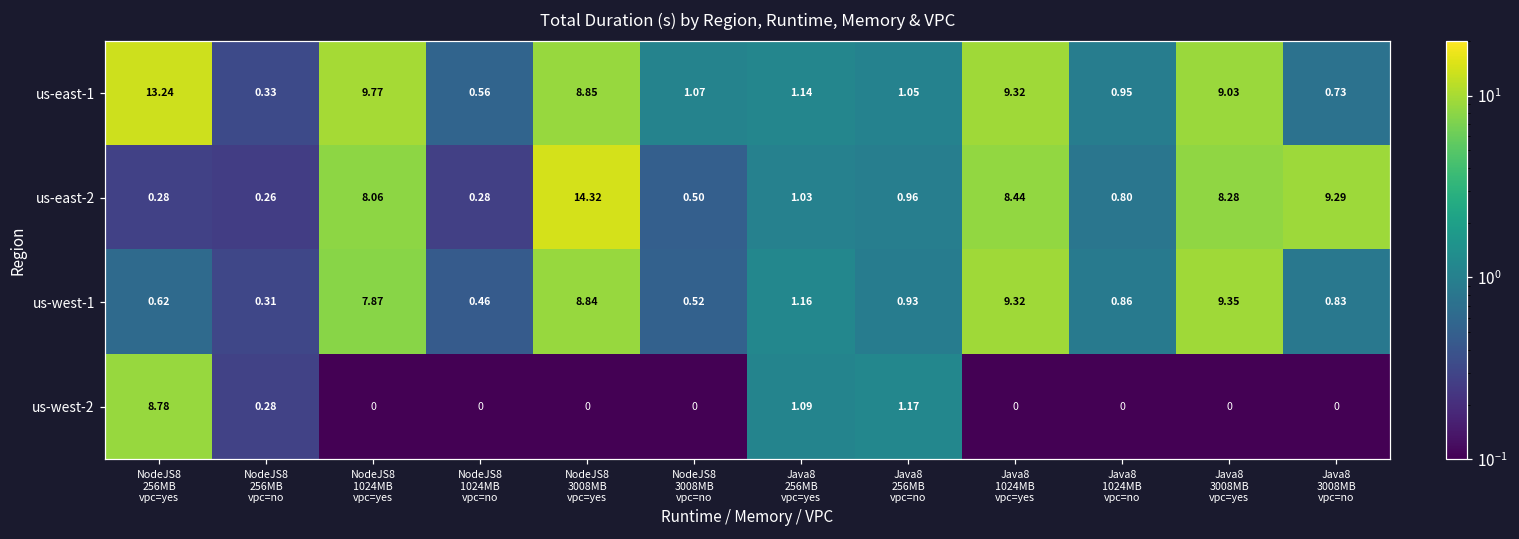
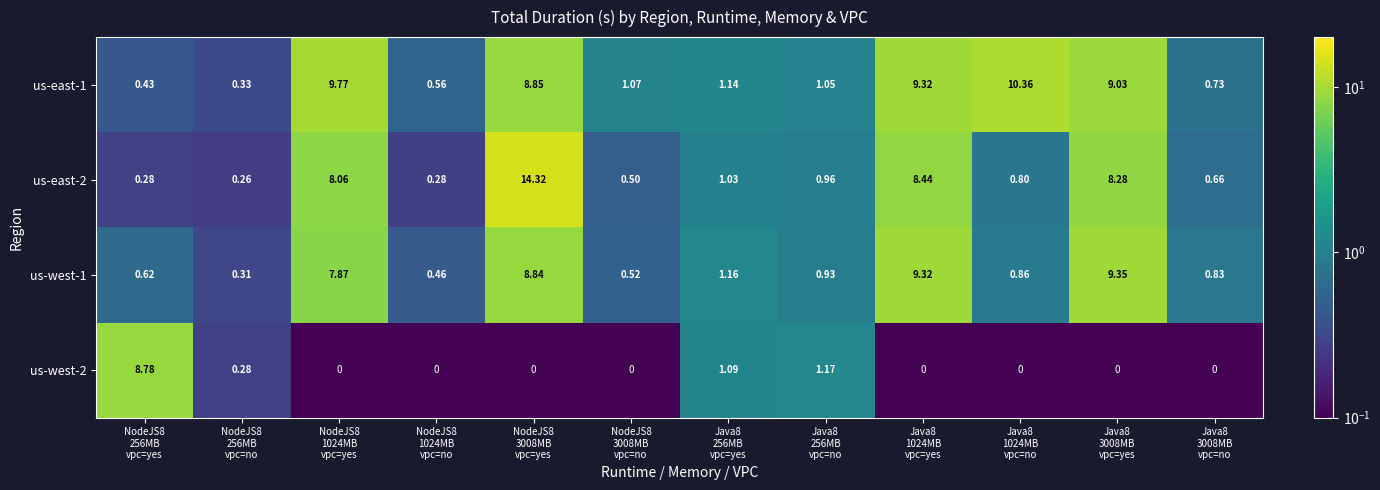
  {
    "us-east-1": {
-     "NodeJS8 256MB vpc=yes": 13.24,
+     "NodeJS8 256MB vpc=yes": 0.43,
      "NodeJS8 256MB vpc=no": 0.33,
      "NodeJS8 1024MB vpc=yes": 9.77,
      "NodeJS8 1024MB vpc=no": 0.56,
      "NodeJS8 3008MB vpc=yes": 8.85,
      "NodeJS8 3008MB vpc=no": 1.07,
      "Java8 256MB vpc=yes": 1.14,
      "Java8 256MB vpc=no": 1.05,
      "Java8 1024MB vpc=yes": 9.32,
-     "Java8 1024MB vpc=no": 0.95,
+     "Java8 1024MB vpc=no": 10.36,
      "Java8 3008MB vpc=yes": 9.03,
      "Java8 3008MB vpc=no": 0.73
    },
    "us-east-2": {
      "NodeJS8 256MB vpc=yes": 0.28,
      "NodeJS8 256MB vpc=no": 0.26,
      "NodeJS8 1024MB vpc=yes": 8.06,
      "NodeJS8 1024MB vpc=no": 0.28,
      "NodeJS8 3008MB vpc=yes": 14.32,
      "NodeJS8 3008MB vpc=no": 0.50,
      "Java8 256MB vpc=yes": 1.03,
      "Java8 256MB vpc=no": 0.96,
      "Java8 1024MB vpc=yes": 8.44,
      "Java8 1024MB vpc=no": 0.80,
      "Java8 3008MB vpc=yes": 8.28,
-     "Java8 3008MB vpc=no": 9.29
+     "Java8 3008MB vpc=no": 0.66
    },
    "us-west-1": {
      "NodeJS8 256MB vpc=yes": 0.62,
      "NodeJS8 256MB vpc=no": 0.31,
      "NodeJS8 1024MB vpc=yes": 7.87,
      "NodeJS8 1024MB vpc=no": 0.46,
      "NodeJS8 3008MB vpc=yes": 8.84,
      "NodeJS8 3008MB vpc=no": 0.52,
      "Java8 256MB vpc=yes": 1.16,
      "Java8 256MB vpc=no": 0.93,
      "Java8 1024MB vpc=yes": 9.32,
      "Java8 1024MB vpc=no": 0.86,
      "Java8 3008MB vpc=yes": 9.35,
      "Java8 3008MB vpc=no": 0.83
    },
    "us-west-2": {
      "NodeJS8 256MB vpc=yes": 8.78,
      "NodeJS8 256MB vpc=no": 0.28,
      "NodeJS8 1024MB vpc=yes": 0,
      "NodeJS8 1024MB vpc=no": 0,
      "NodeJS8 3008MB vpc=yes": 0,
      "NodeJS8 3008MB vpc=no": 0,
      "Java8 256MB vpc=yes": 1.09,
      "Java8 256MB vpc=no": 1.17,
      "Java8 1024MB vpc=yes": 0,
      "Java8 1024MB vpc=no": 0,
      "Java8 3008MB vpc=yes": 0,
      "Java8 3008MB vpc=no": 0
    }
  }
